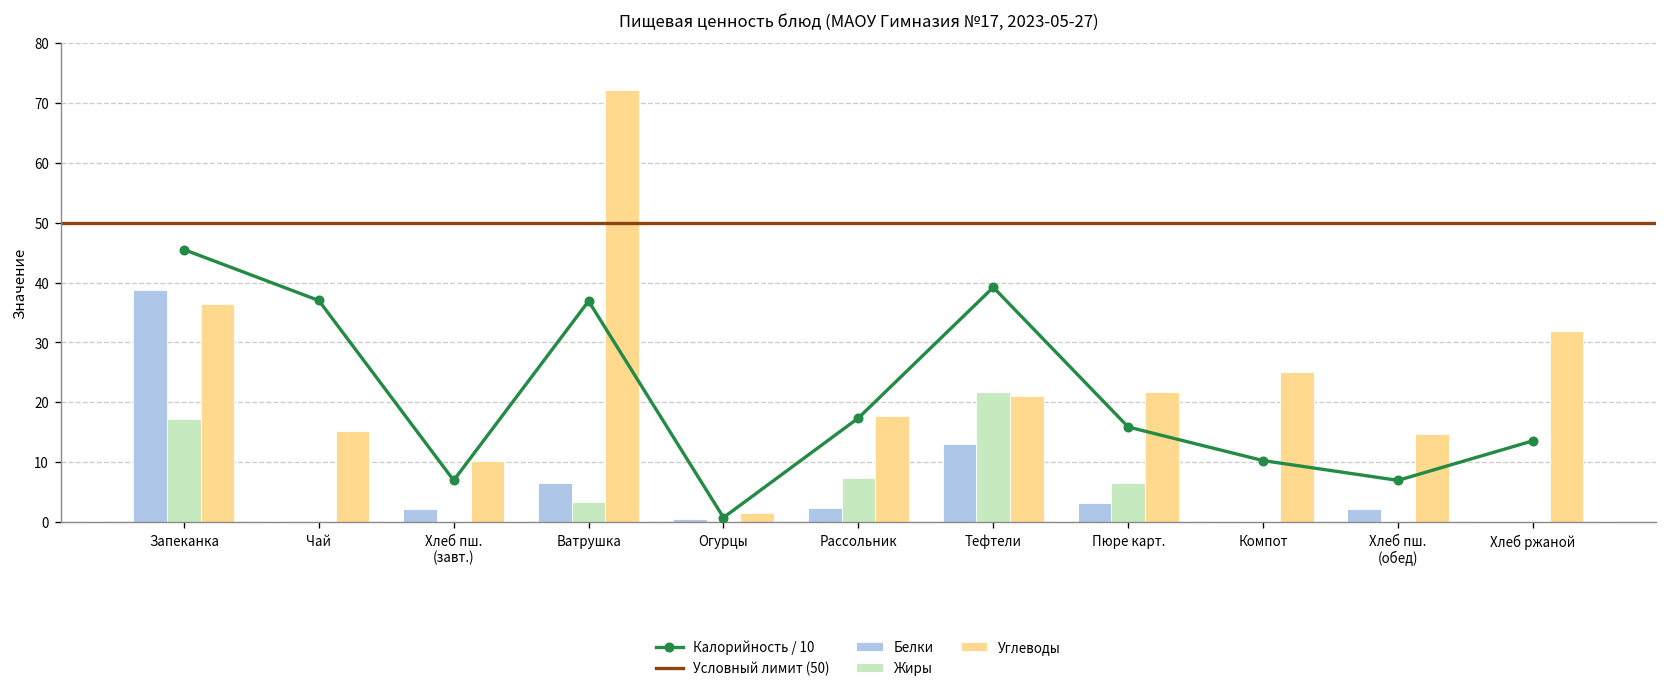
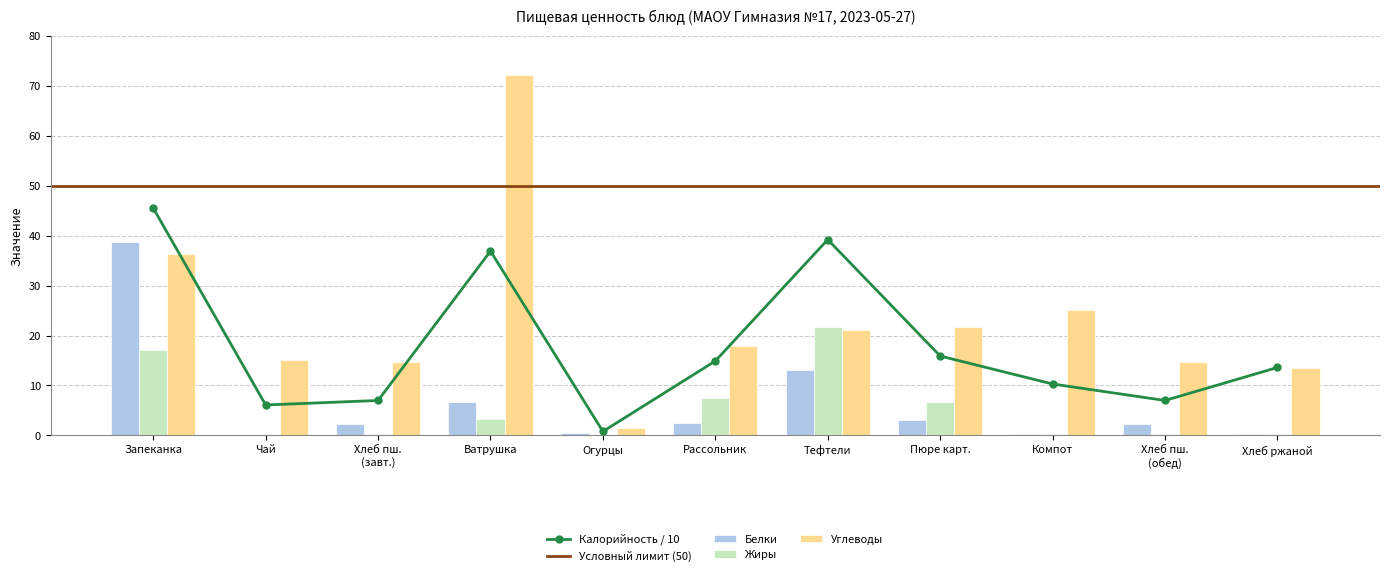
  {
    "Калорийность / 10": {
      "Запеканка": 46,
-     "Чай": 37,
+     "Чай": 6,
      "Хлеб пш. (завт.)": 7,
      "Ватрушка": 37,
      "Огурцы": 1,
-     "Рассольник": 17,
+     "Рассольник": 15,
      "Тефтели": 39,
      "Пюре карт.": 16,
      "Компот": 10,
      "Хлеб пш. (обед)": 7,
      "Хлеб ржаной": 14
    },
    "Углеводы": {
      "Запеканка": 36,
      "Чай": 15,
-     "Хлеб пш. (завт.)": 10,
+     "Хлеб пш. (завт.)": 15,
      "Ватрушка": 72,
      "Огурцы": 2,
      "Рассольник": 18,
      "Тефтели": 21,
      "Пюре карт.": 22,
      "Компот": 25,
      "Хлеб пш. (обед)": 15,
-     "Хлеб ржаной": 32
+     "Хлеб ржаной": 13
    }
  }
